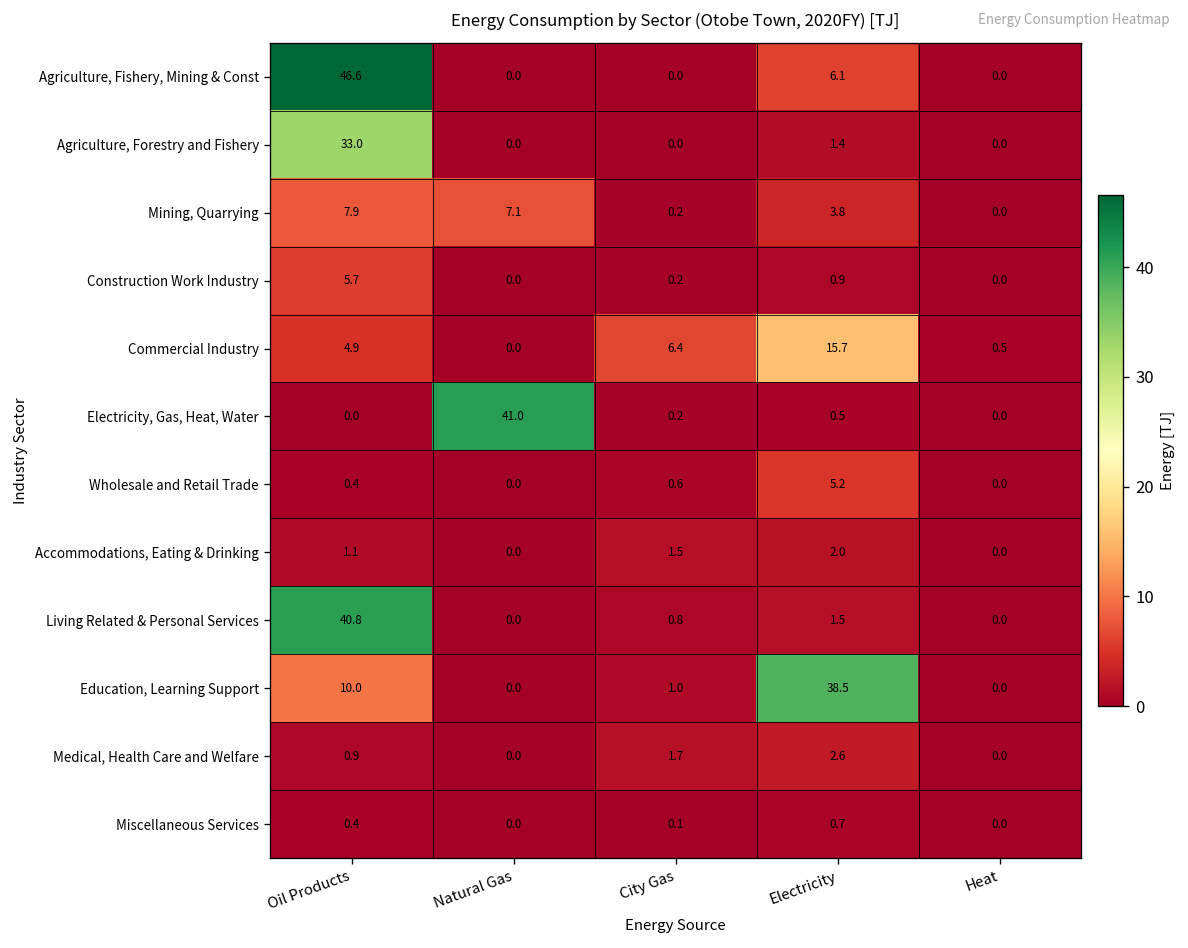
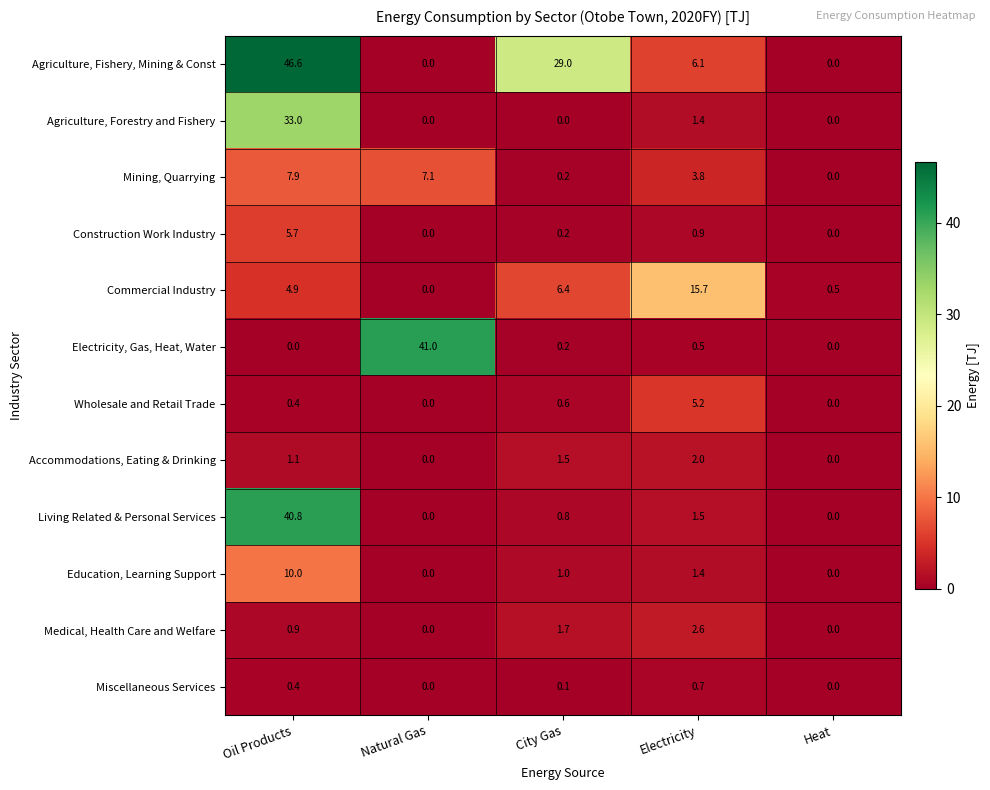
  {
    "Agriculture, Fishery, Mining & Const": {
      "Oil Products": 46.6,
      "Natural Gas": 0.0,
-     "City Gas": 0.0,
+     "City Gas": 29.0,
      "Electricity": 6.1,
      "Heat": 0.0
    },
    "Agriculture, Forestry and Fishery": {
      "Oil Products": 33.0,
      "Natural Gas": 0.0,
      "City Gas": 0.0,
      "Electricity": 1.4,
      "Heat": 0.0
    },
    "Mining, Quarrying": {
      "Oil Products": 7.9,
      "Natural Gas": 7.1,
      "City Gas": 0.2,
      "Electricity": 3.8,
      "Heat": 0.0
    },
    "Construction Work Industry": {
      "Oil Products": 5.7,
      "Natural Gas": 0.0,
      "City Gas": 0.2,
      "Electricity": 0.9,
      "Heat": 0.0
    },
    "Commercial Industry": {
      "Oil Products": 4.9,
      "Natural Gas": 0.0,
      "City Gas": 6.4,
      "Electricity": 15.7,
      "Heat": 0.5
    },
    "Electricity, Gas, Heat, Water": {
      "Oil Products": 0.0,
      "Natural Gas": 41.0,
      "City Gas": 0.2,
      "Electricity": 0.5,
      "Heat": 0.0
    },
    "Wholesale and Retail Trade": {
      "Oil Products": 0.4,
      "Natural Gas": 0.0,
      "City Gas": 0.6,
      "Electricity": 5.2,
      "Heat": 0.0
    },
    "Accommodations, Eating & Drinking": {
      "Oil Products": 1.1,
      "Natural Gas": 0.0,
      "City Gas": 1.5,
      "Electricity": 2.0,
      "Heat": 0.0
    },
    "Living Related & Personal Services": {
      "Oil Products": 40.8,
      "Natural Gas": 0.0,
      "City Gas": 0.8,
      "Electricity": 1.5,
      "Heat": 0.0
    },
    "Education, Learning Support": {
      "Oil Products": 10.0,
      "Natural Gas": 0.0,
      "City Gas": 1.0,
-     "Electricity": 38.5,
+     "Electricity": 1.4,
      "Heat": 0.0
    },
    "Medical, Health Care and Welfare": {
      "Oil Products": 0.9,
      "Natural Gas": 0.0,
      "City Gas": 1.7,
      "Electricity": 2.6,
      "Heat": 0.0
    },
    "Miscellaneous Services": {
      "Oil Products": 0.4,
      "Natural Gas": 0.0,
      "City Gas": 0.1,
      "Electricity": 0.7,
      "Heat": 0.0
    }
  }
